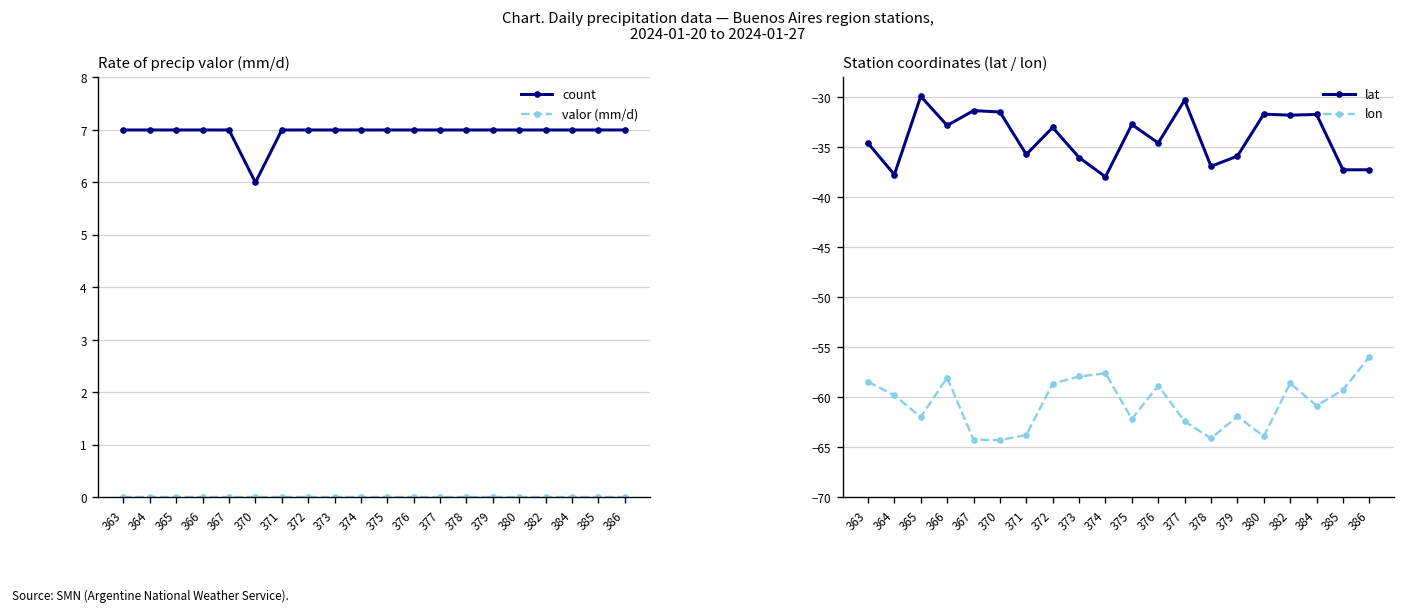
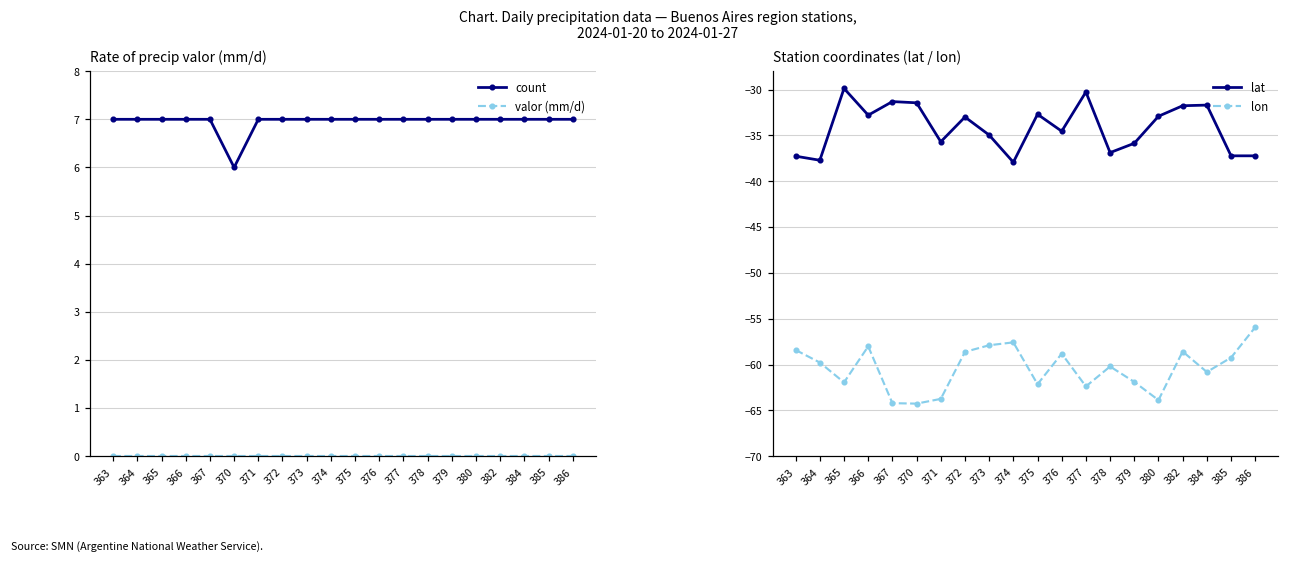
  {
    "Rate of precip valor (mm/d)": {
      "count": {
        "363": 7.0,
        "364": 7.0,
        "365": 7.0,
        "366": 7.0,
        "367": 7.0,
        "370": 6.0,
        "371": 7.0,
        "372": 7.0,
        "373": 7.0,
        "374": 7.0,
        "375": 7.0,
        "376": 7.0,
        "377": 7.0,
        "378": 7.0,
        "379": 7.0,
        "380": 7.0,
        "382": 7.0,
        "384": 7.0,
        "385": 7.0,
        "386": 7.0
      },
      "valor (mm/d)": {
        "363": 0.0,
        "364": 0.0,
        "365": 0.0,
        "366": 0.0,
        "367": 0.0,
        "370": 0.0,
        "371": 0.0,
        "372": 0.0,
        "373": 0.0,
        "374": 0.0,
        "375": 0.0,
        "376": 0.0,
        "377": 0.0,
        "378": 0.0,
        "379": 0.0,
        "380": 0.0,
        "382": 0.0,
        "384": 0.0,
        "385": 0.0,
        "386": 0.0
      }
    },
    "Station coordinates (lat / lon)": {
      "lat": {
-       "363": -35,
+       "363": -37,
        "364": -38,
        "365": -30,
        "366": -33,
        "367": -31,
        "370": -31,
        "371": -36,
        "372": -33,
-       "373": -36,
+       "373": -35,
        "374": -38,
        "375": -33,
        "376": -35,
        "377": -30,
        "378": -37,
        "379": -36,
-       "380": -32,
+       "380": -33,
        "382": -32,
        "384": -32,
        "385": -37,
        "386": -37
      },
      "lon": {
        "363": -58,
        "364": -60,
        "365": -62,
        "366": -58,
        "367": -64,
        "370": -64,
        "371": -64,
        "372": -59,
        "373": -58,
        "374": -58,
        "375": -62,
        "376": -59,
        "377": -62,
-       "378": -64,
+       "378": -60,
        "379": -62,
        "380": -64,
        "382": -59,
        "384": -61,
        "385": -59,
        "386": -56
      }
    }
  }
